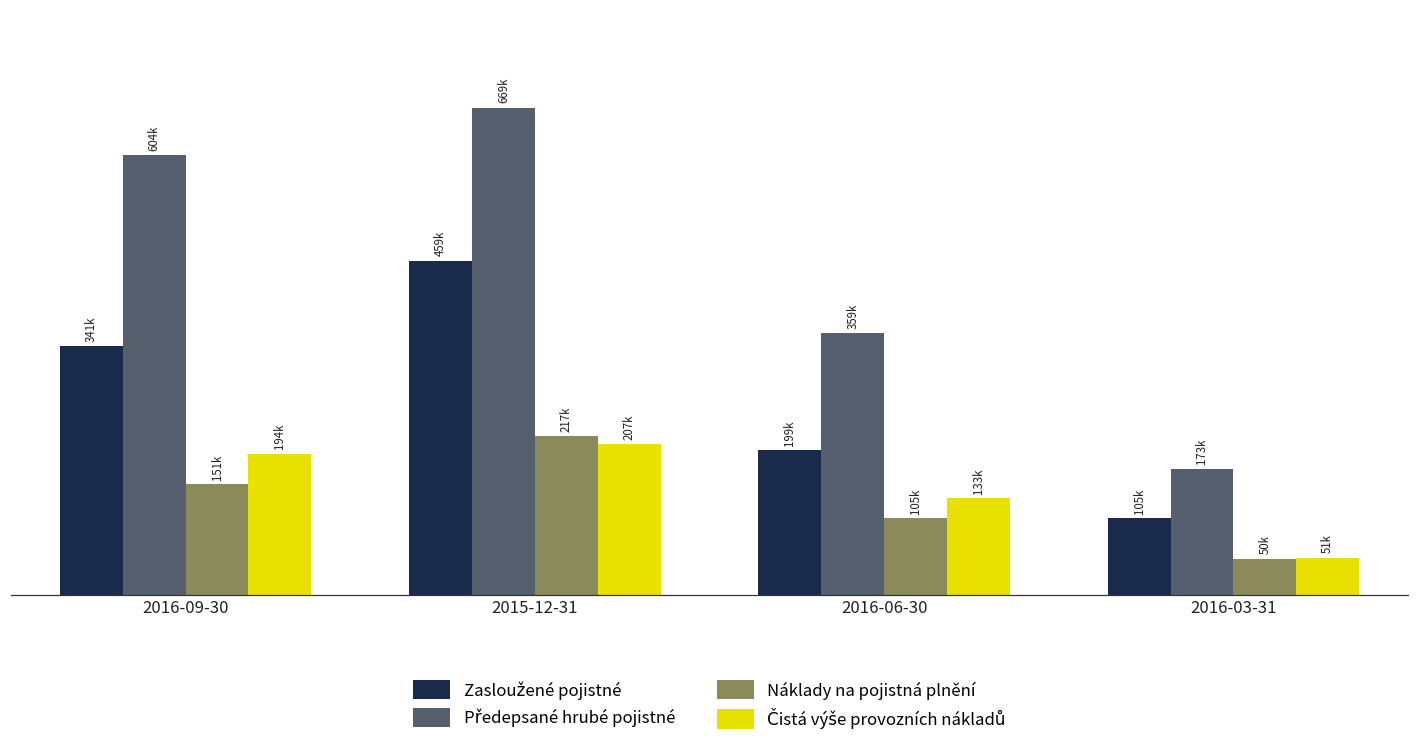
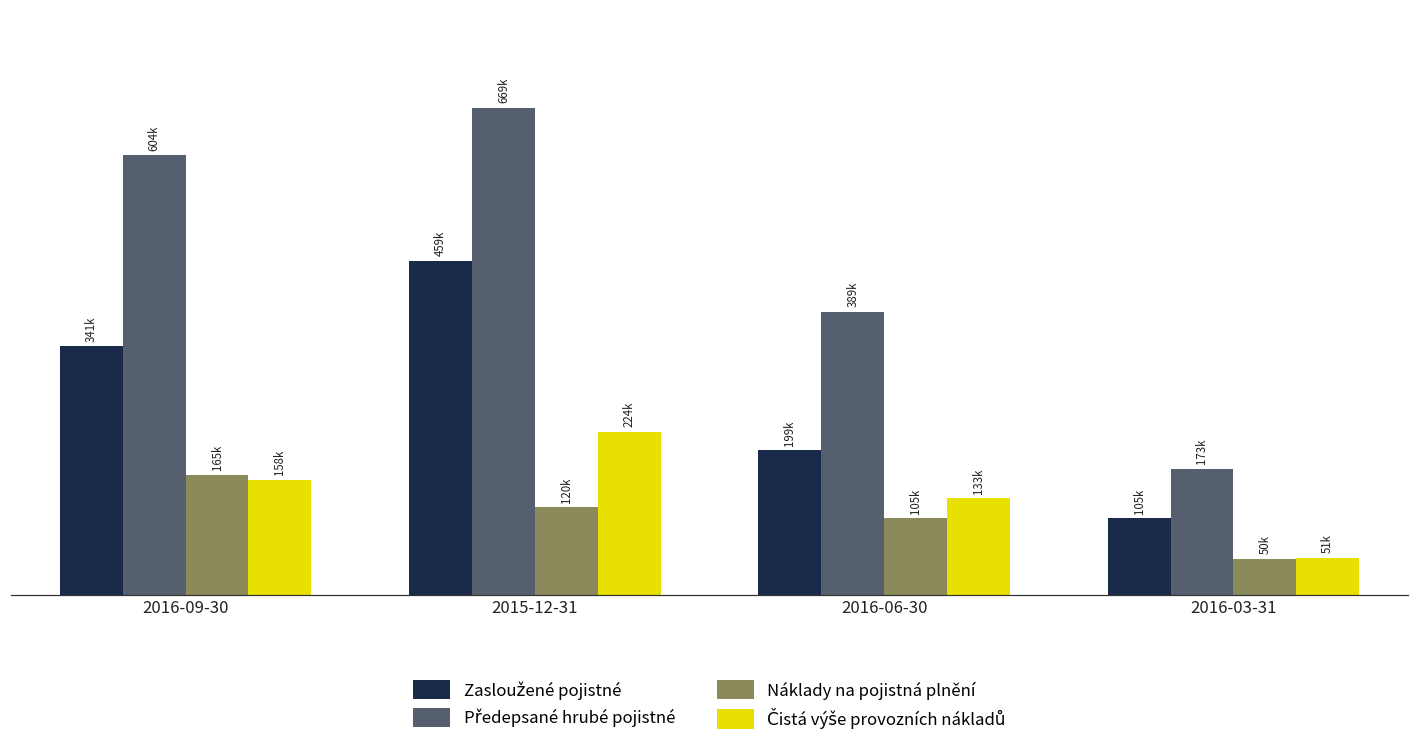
  {
    "Zasloužené pojistné": {
      "2016-09-30": "341k",
      "2015-12-31": "459k",
      "2016-06-30": "199k",
      "2016-03-31": "105k"
    },
    "Předepsané hrubé pojistné": {
      "2016-09-30": "604k",
      "2015-12-31": "669k",
-     "2016-06-30": "359k",
+     "2016-06-30": "389k",
      "2016-03-31": "173k"
    },
    "Náklady na pojistná plnění": {
-     "2016-09-30": "151k",
-     "2015-12-31": "217k",
+     "2016-09-30": "165k",
+     "2015-12-31": "120k",
      "2016-06-30": "105k",
      "2016-03-31": "50k"
    },
    "Čistá výše provozních nákladů": {
-     "2016-09-30": "194k",
-     "2015-12-31": "207k",
+     "2016-09-30": "158k",
+     "2015-12-31": "224k",
      "2016-06-30": "133k",
      "2016-03-31": "51k"
    }
  }
